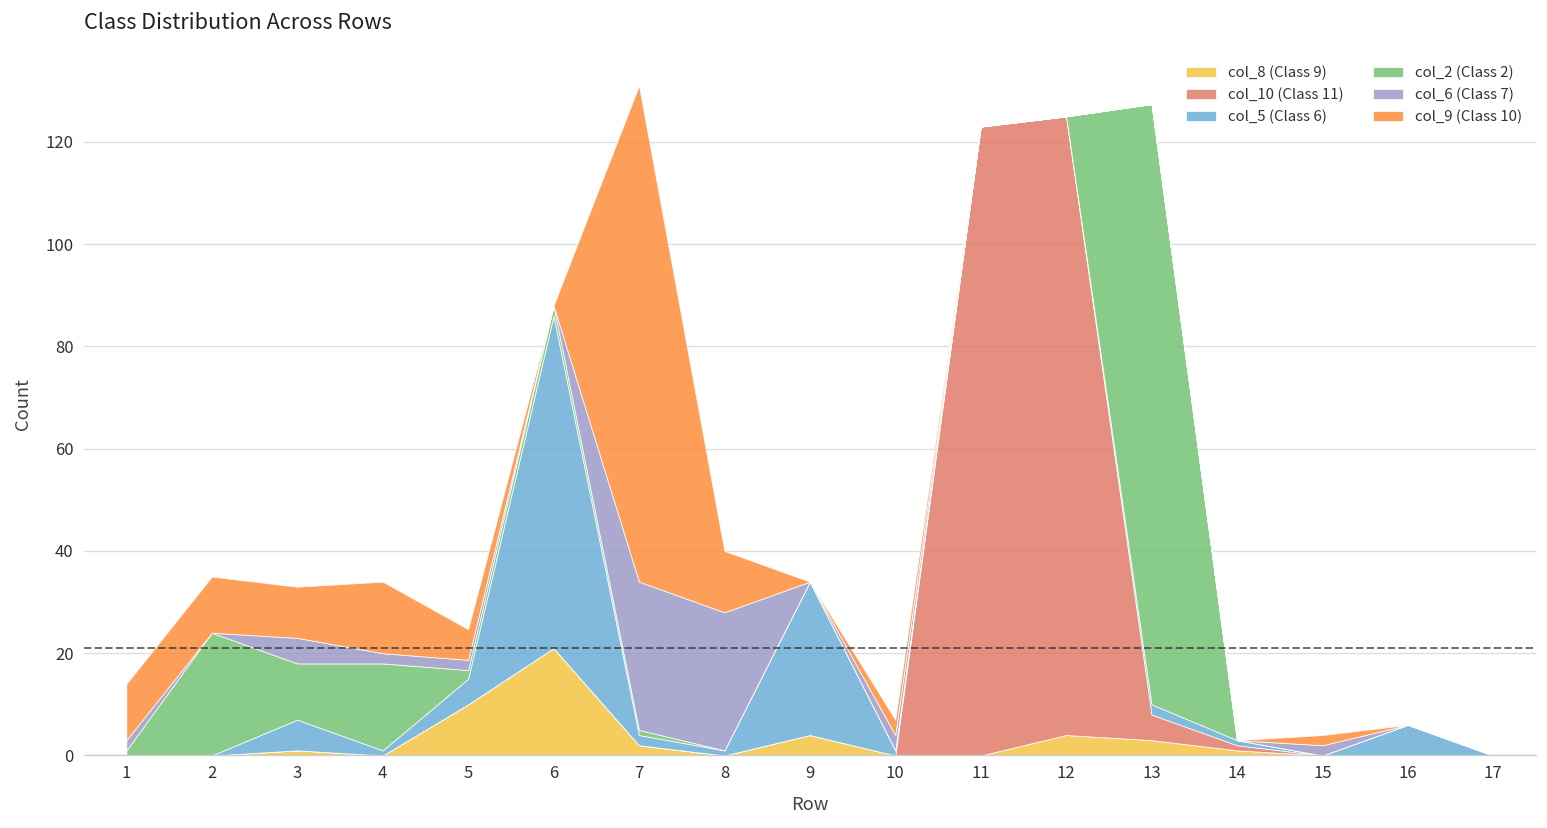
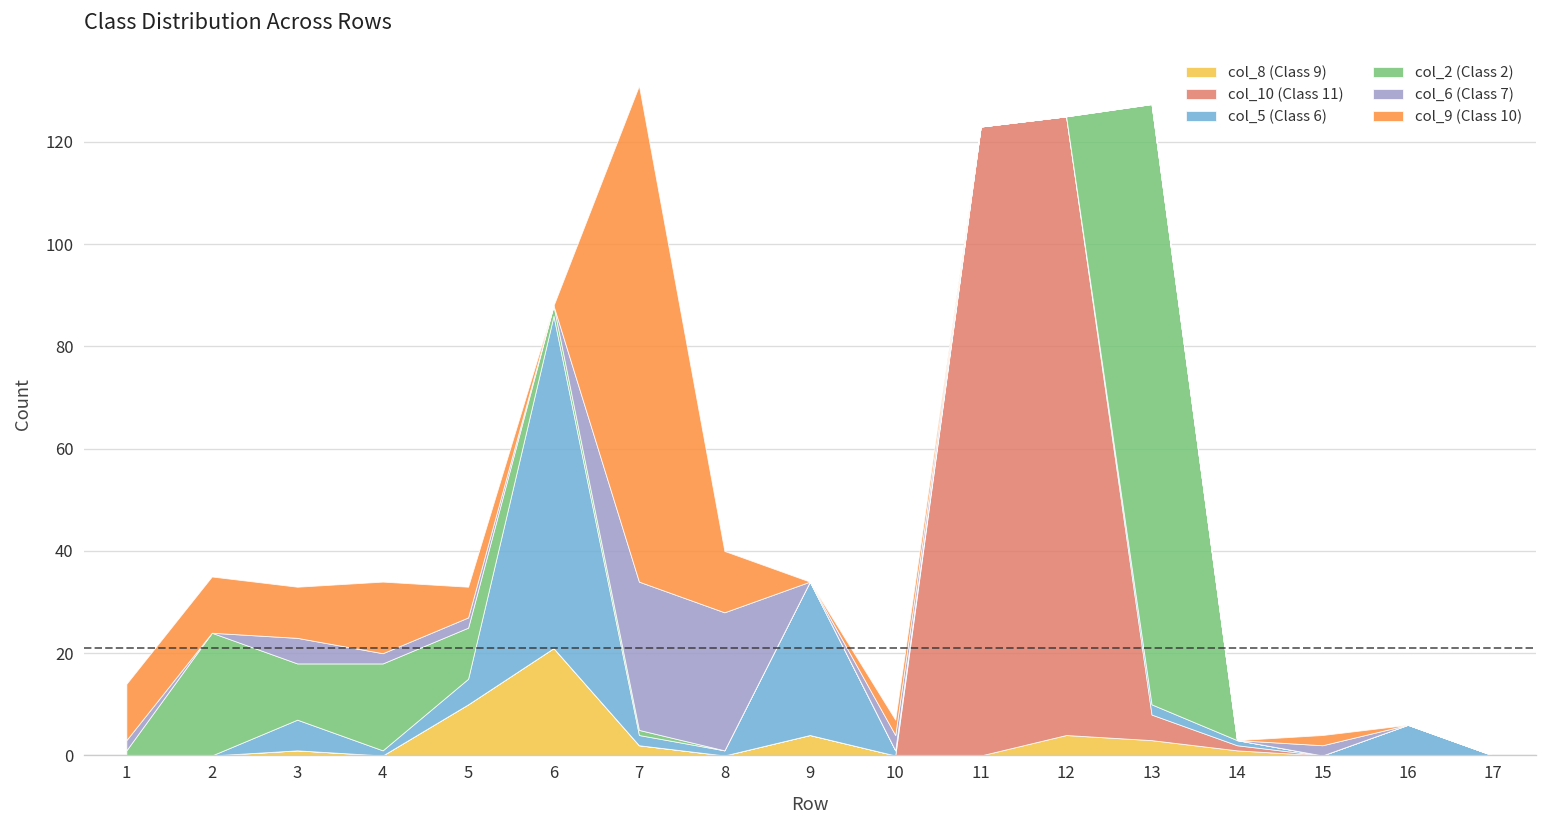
  {
    "col_2 (Class 2)": {
      "1": 1,
      "3": 11,
      "4": 17,
-     "5": 2,
+     "5": 10,
      "7": 1
    }
  }
